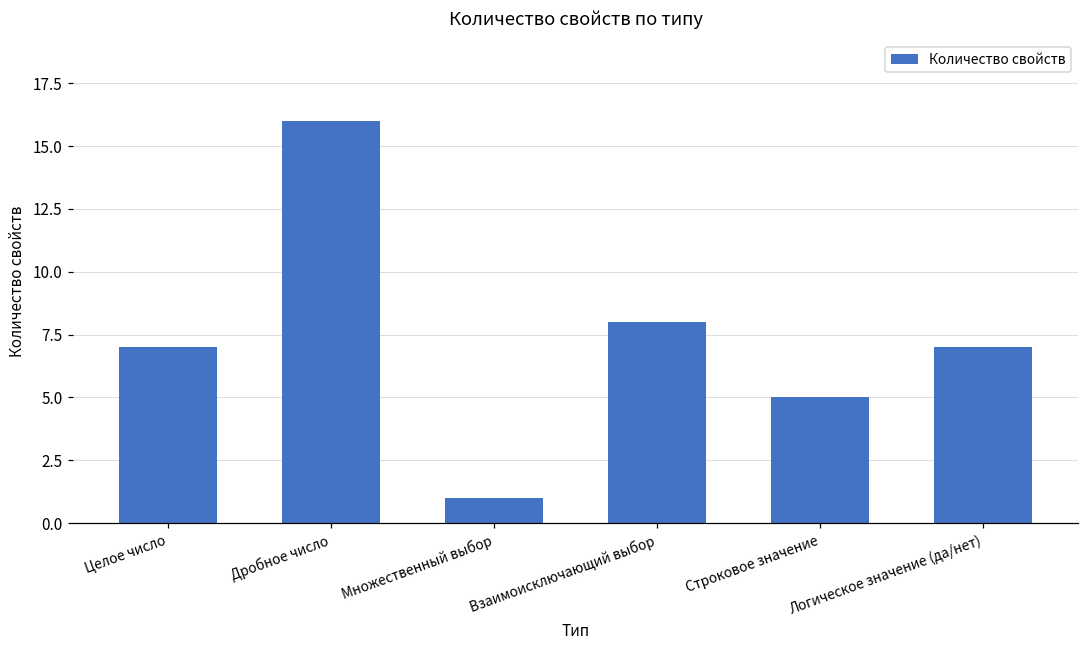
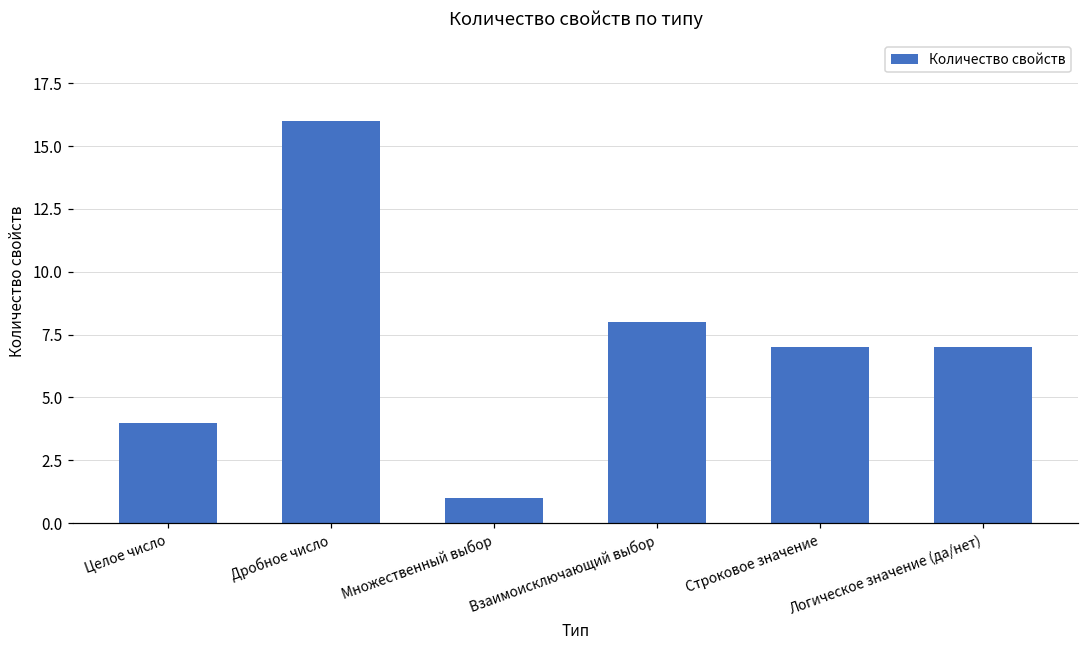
  {
-   "Целое число": 7,
+   "Целое число": 4,
    "Дробное число": 16,
    "Множественный выбор": 1,
    "Взаимоисключающий выбор": 8,
-   "Строковое значение": 5,
+   "Строковое значение": 7,
    "Логическое значение (да/нет)": 7
  }
